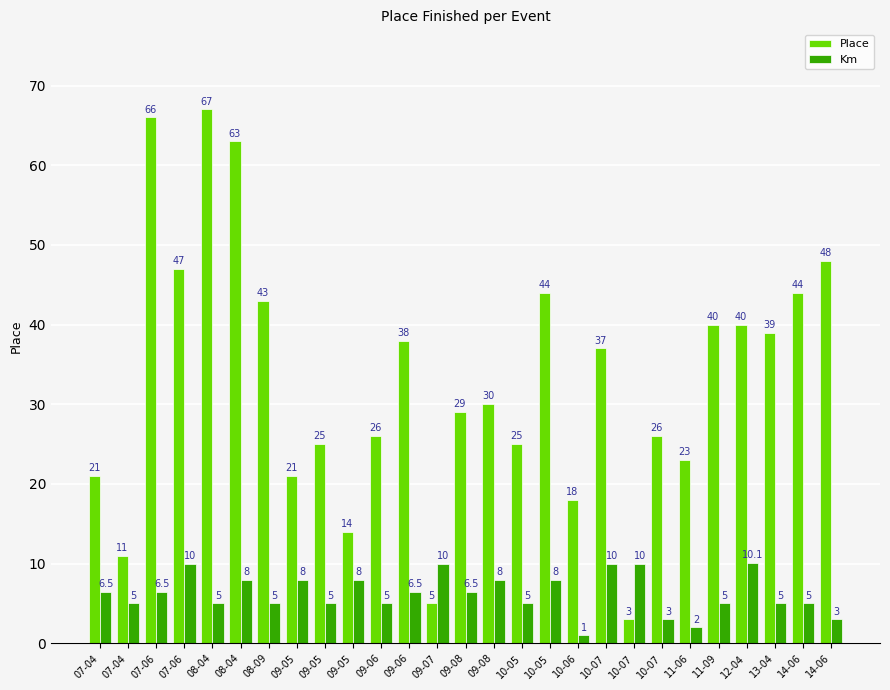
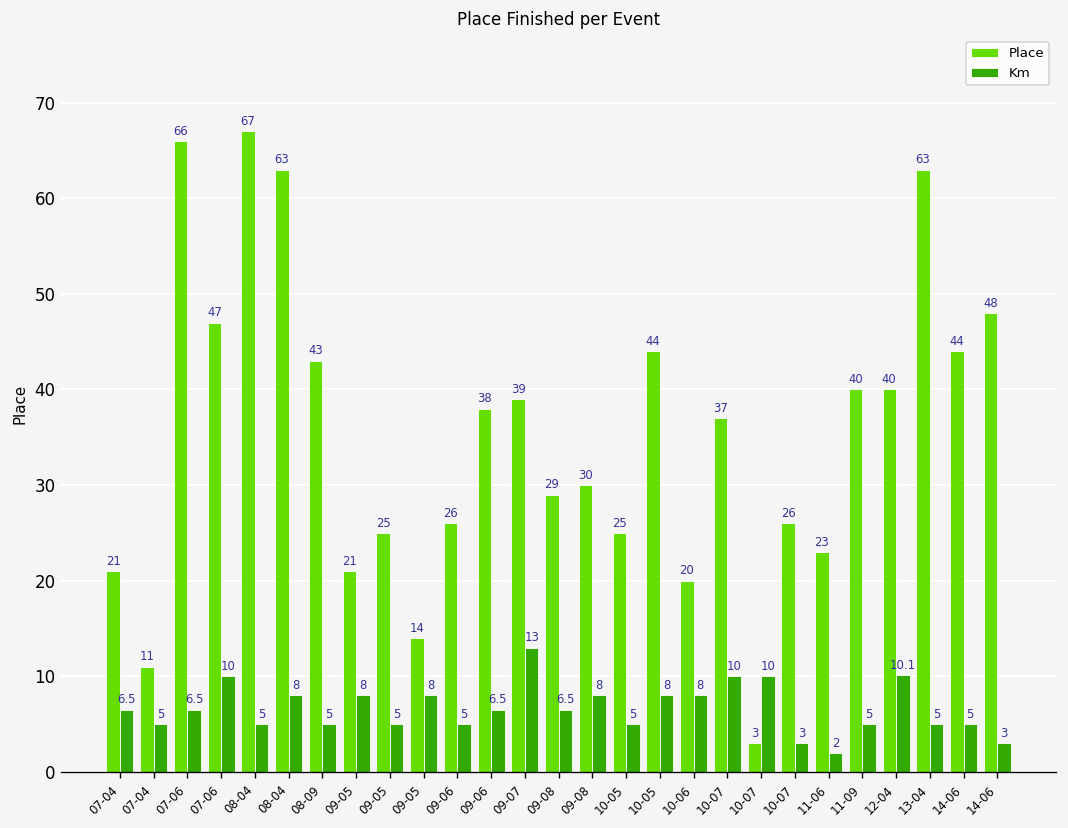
  {
    "Place": {
      "08-09": 43,
-     "09-07": 5,
-     "10-06": 18,
+     "09-07": 39,
+     "10-06": 20,
      "11-06": 23,
      "11-09": 40,
      "12-04": 40,
-     "13-04": 39
+     "13-04": 63
    },
    "Km": {
      "08-09": 5,
-     "09-07": 10,
-     "10-06": 1,
+     "09-07": 13,
+     "10-06": 8,
      "11-06": 2,
      "11-09": 5,
      "12-04": 10.1,
      "13-04": 5
    }
  }
